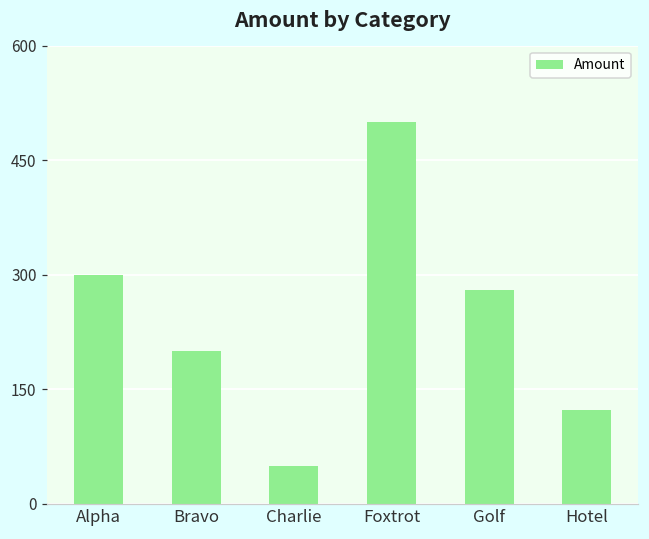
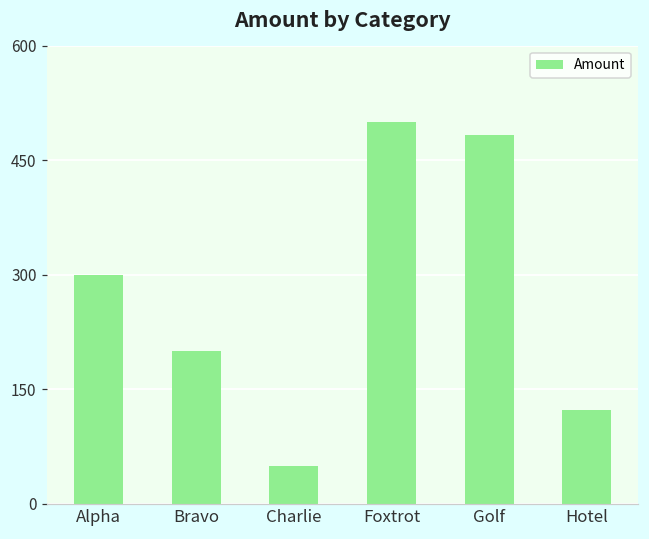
  {
    "Alpha": 300,
    "Bravo": 200,
    "Charlie": 50,
    "Foxtrot": 500,
-   "Golf": 280,
+   "Golf": 480,
    "Hotel": 120
  }
